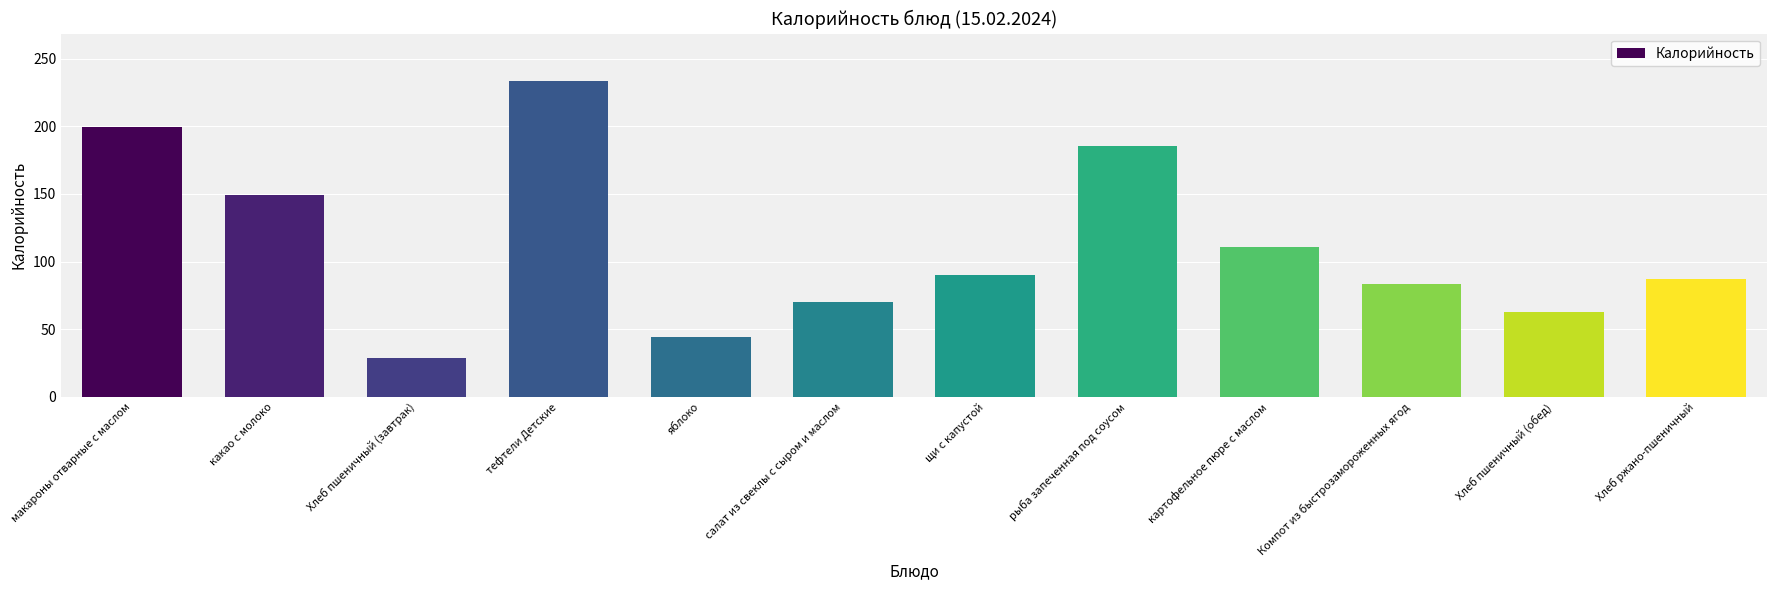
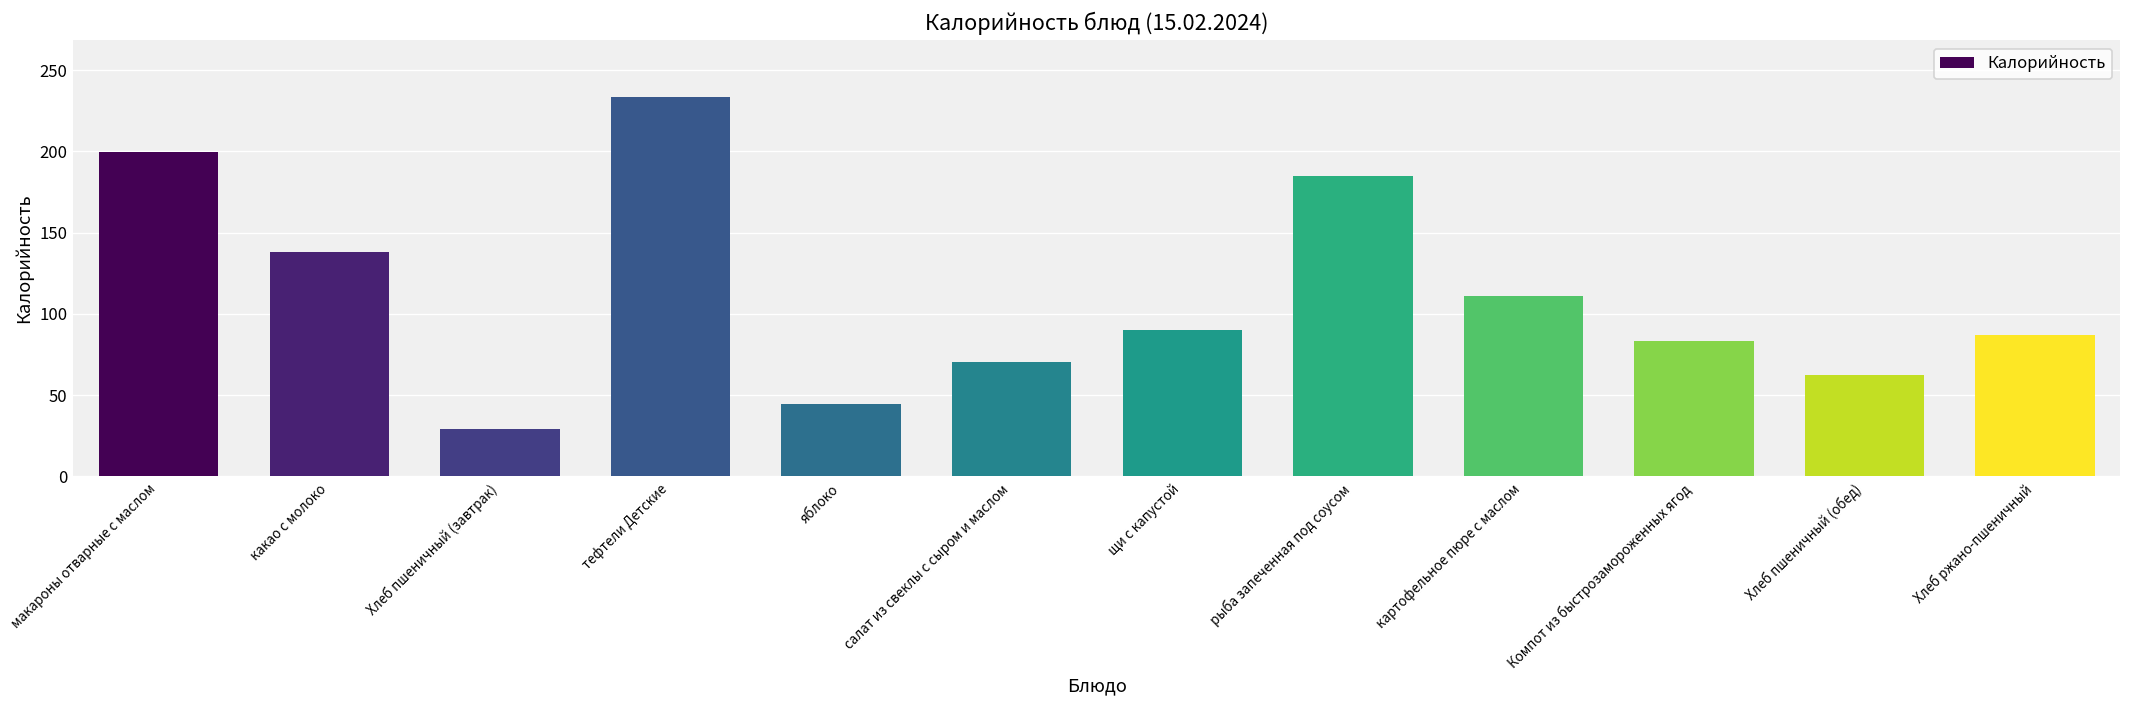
  {
    "макароны отварные с маслом": 199,
-   "какао с молоко": 149,
+   "какао с молоко": 138,
    "Хлеб пшеничный (завтрак)": 29,
    "тефтели Детские": 233,
    "яблоко": 44,
    "салат из свеклы с сыром и маслом": 70,
    "щи с капустой": 90,
    "рыба запеченная под соусом": 185,
    "картофельное пюре с маслом": 111,
    "Компот из быстрозамороженных ягод": 83,
    "Хлеб пшеничный (обед)": 63,
    "Хлеб ржано-пшеничный": 87
  }
